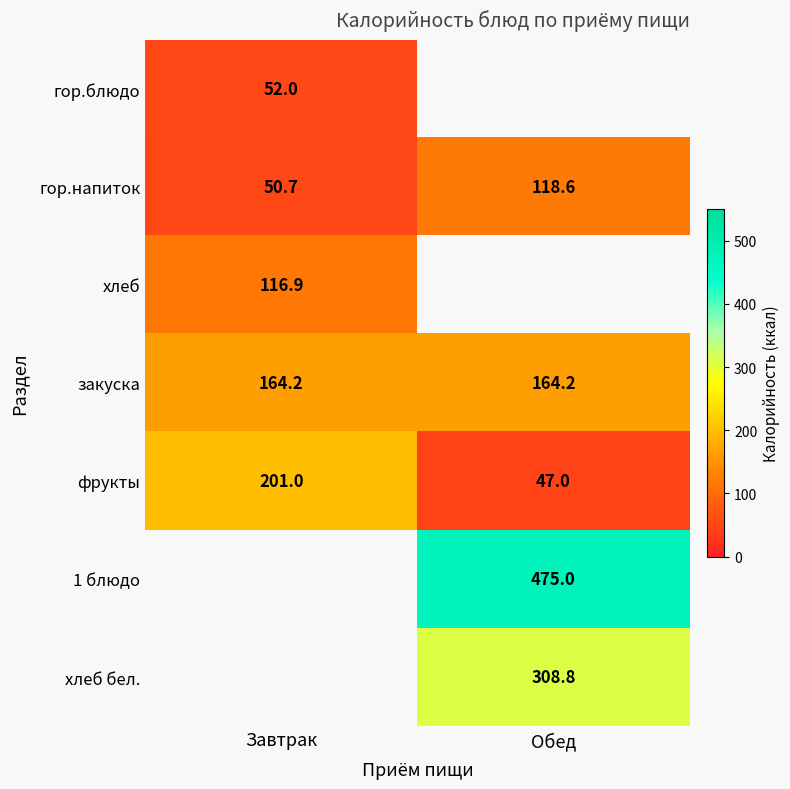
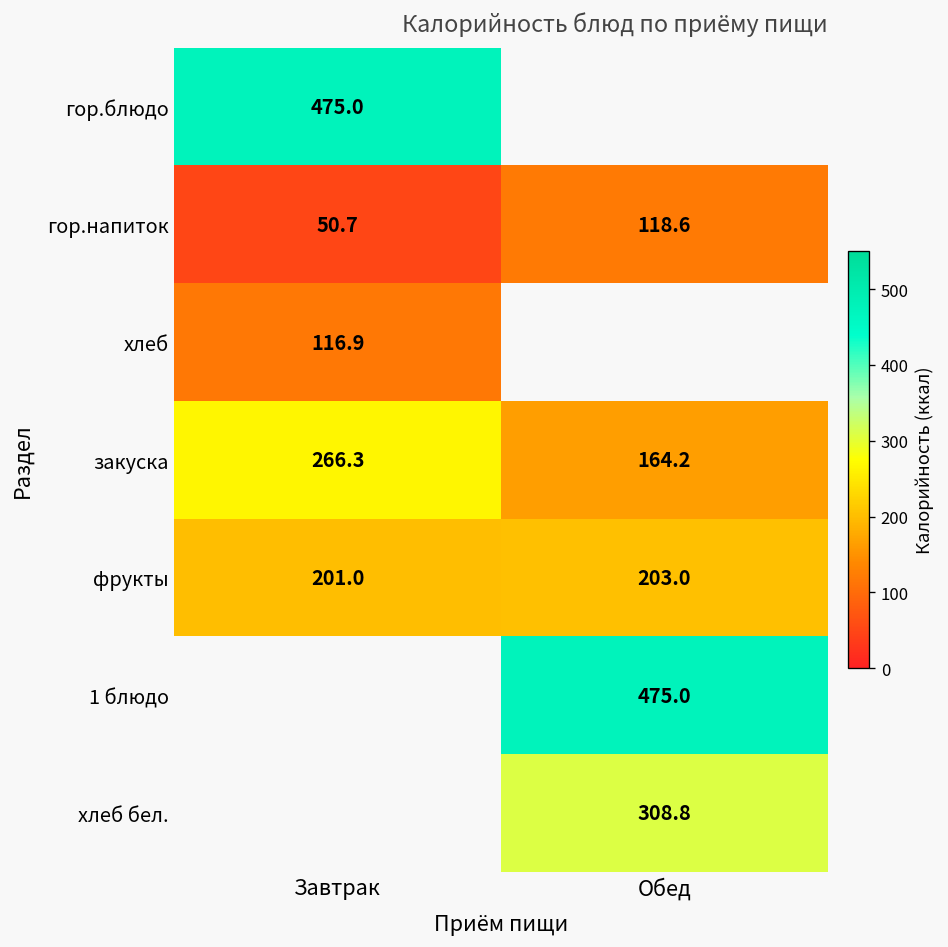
  {
    "гор.блюдо": {
-     "Завтрак": 52.0
+     "Завтрак": 475.0
    },
    "гор.напиток": {
      "Завтрак": 50.7,
      "Обед": 118.6
    },
    "хлеб": {
      "Завтрак": 116.9
    },
    "закуска": {
-     "Завтрак": 164.2,
+     "Завтрак": 266.3,
      "Обед": 164.2
    },
    "фрукты": {
      "Завтрак": 201.0,
-     "Обед": 47.0
+     "Обед": 203.0
    },
    "1 блюдо": {
      "Обед": 475.0
    },
    "хлеб бел.": {
      "Обед": 308.8
    }
  }
